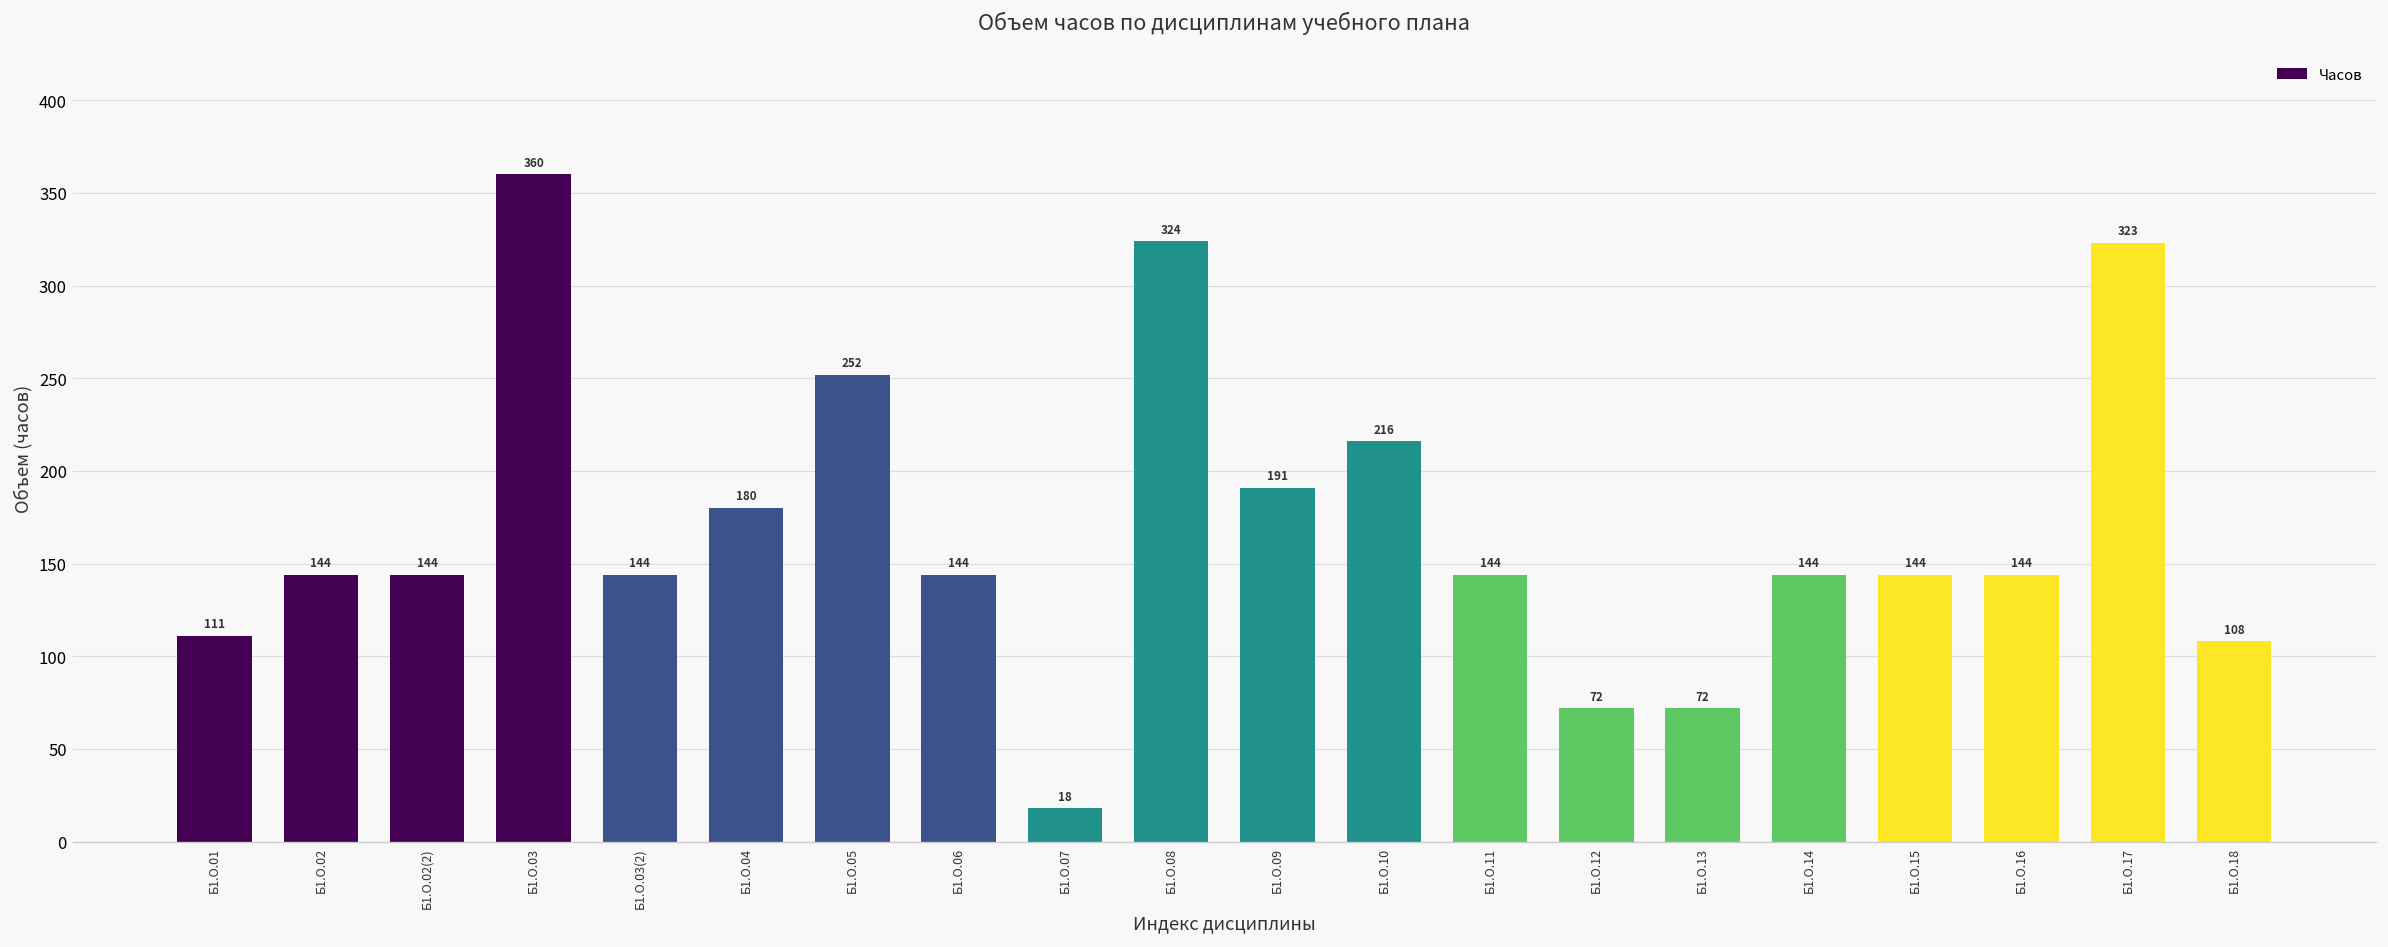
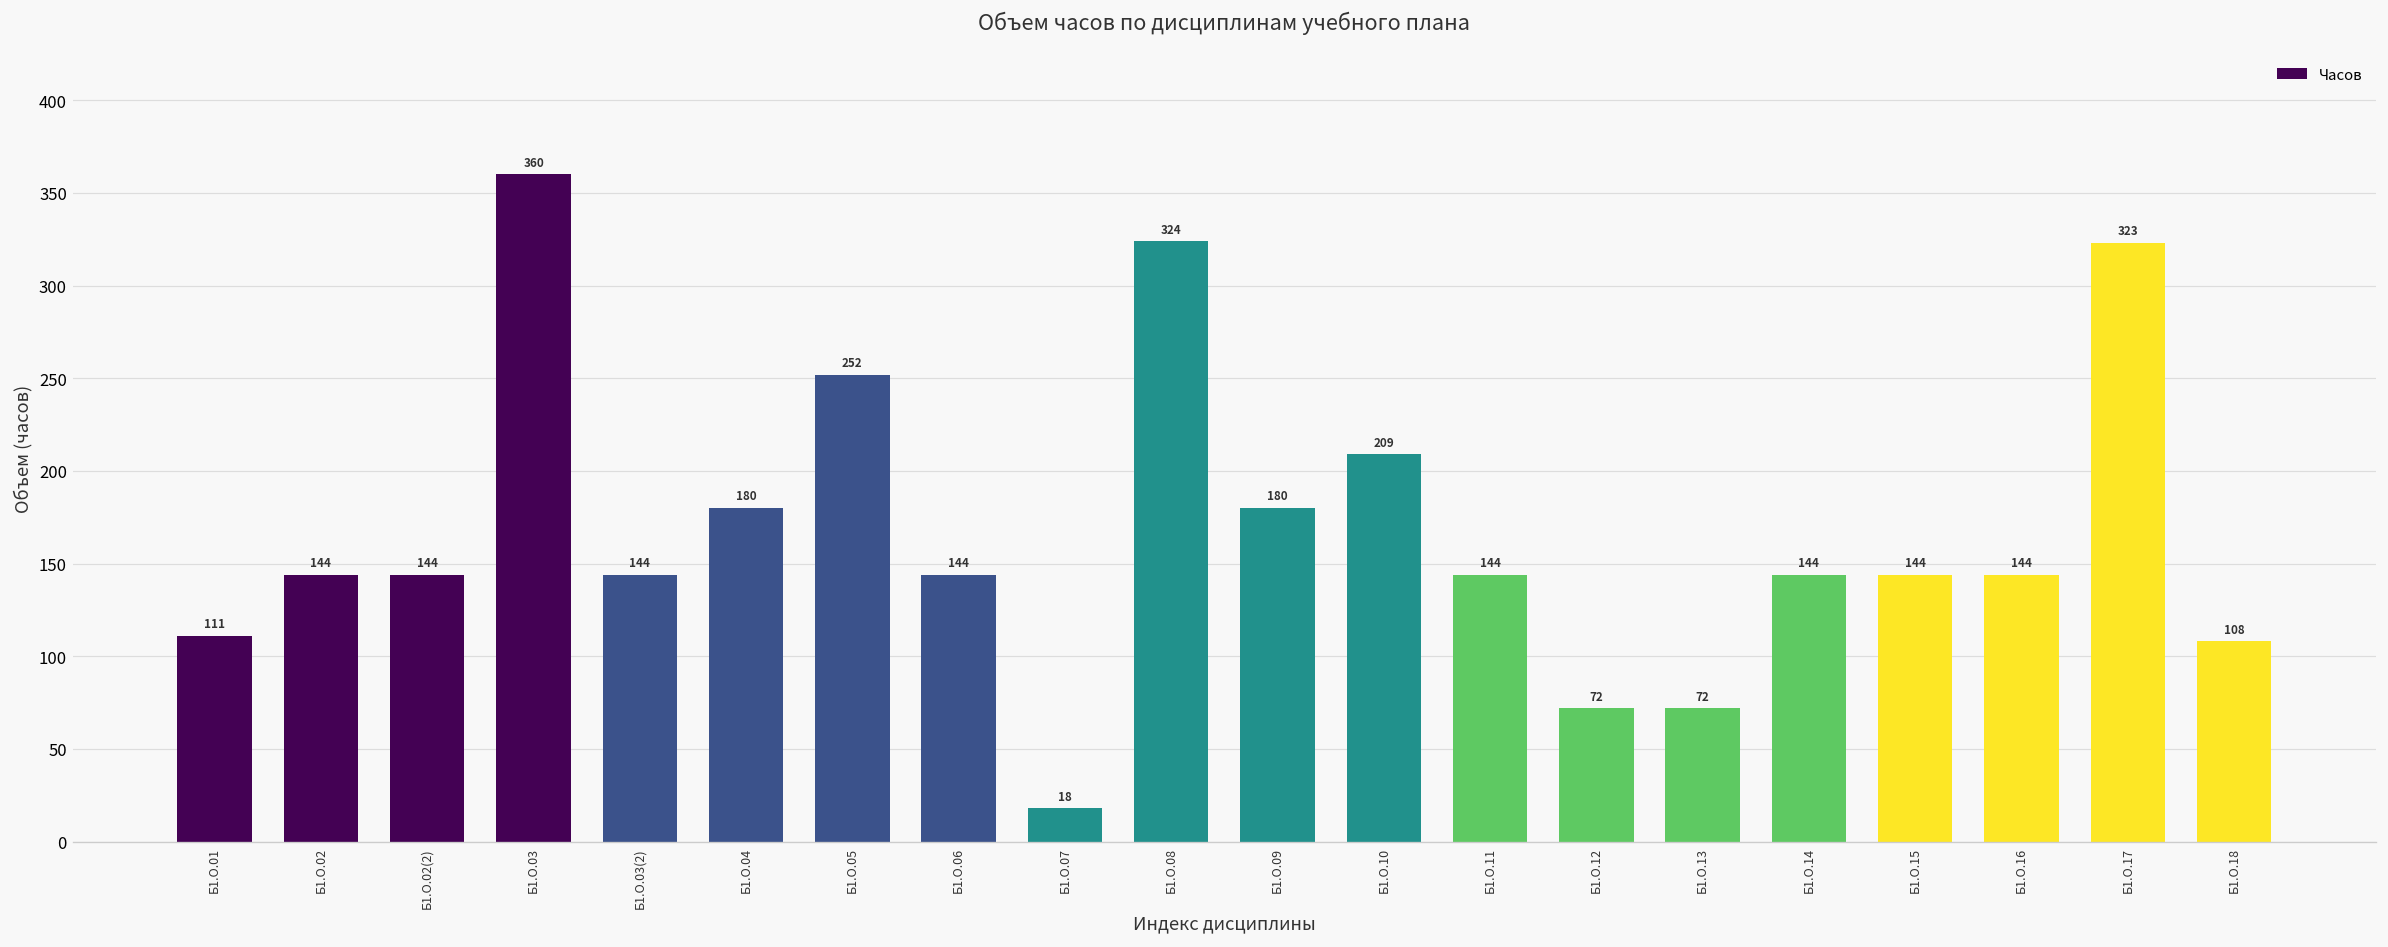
  {
    "Б1.О.01": 111,
    "Б1.О.02": 144,
    "Б1.О.02(2)": 144,
    "Б1.О.03": 360,
    "Б1.О.03(2)": 144,
    "Б1.О.04": 180,
    "Б1.О.05": 252,
    "Б1.О.06": 144,
    "Б1.О.07": 18,
    "Б1.О.08": 324,
-   "Б1.О.09": 191,
-   "Б1.О.10": 216,
+   "Б1.О.09": 180,
+   "Б1.О.10": 209,
    "Б1.О.11": 144,
    "Б1.О.12": 72,
    "Б1.О.13": 72,
    "Б1.О.14": 144,
    "Б1.О.15": 144,
    "Б1.О.16": 144,
    "Б1.О.17": 323,
    "Б1.О.18": 108
  }
